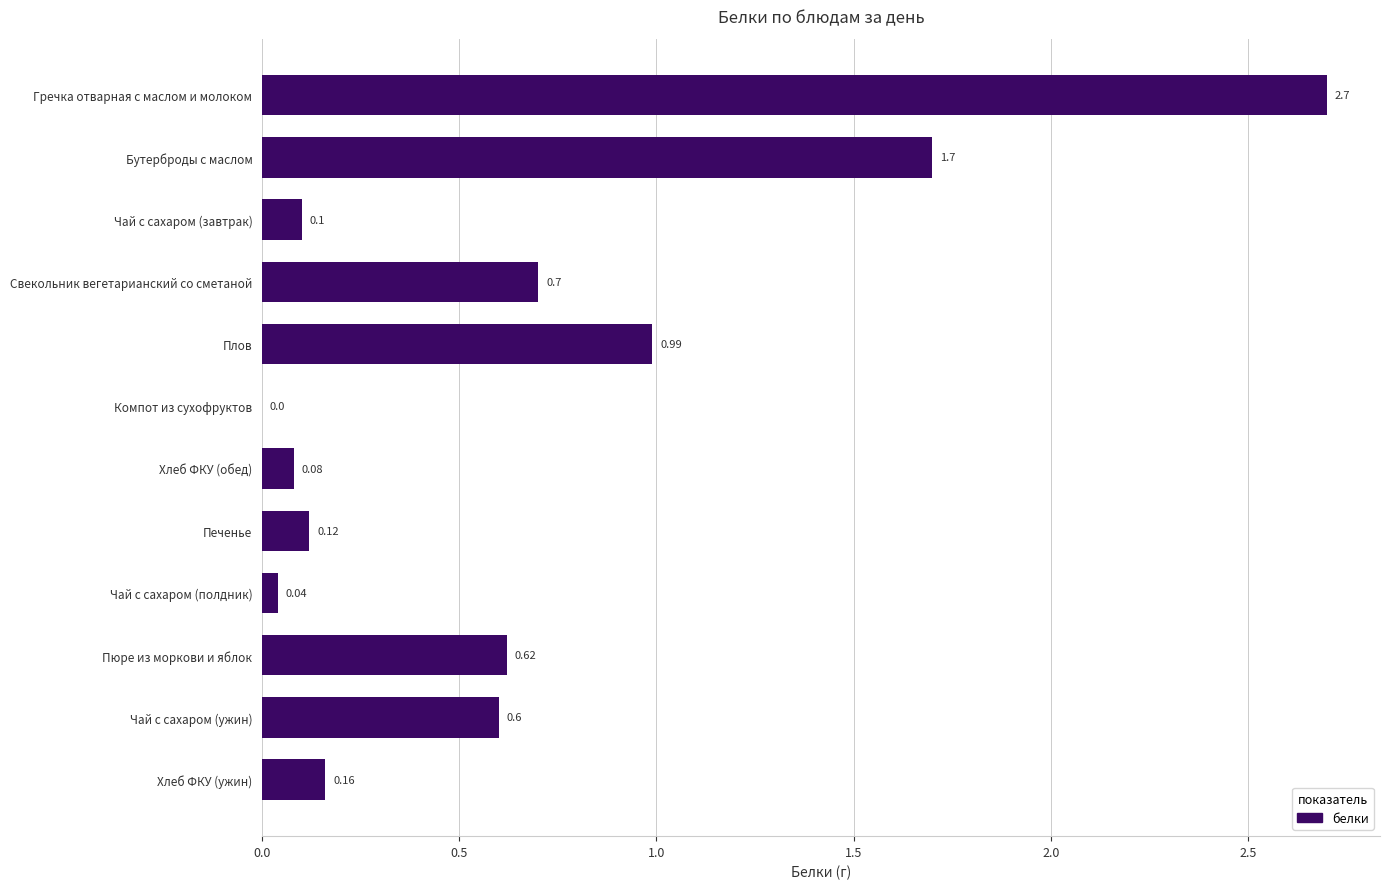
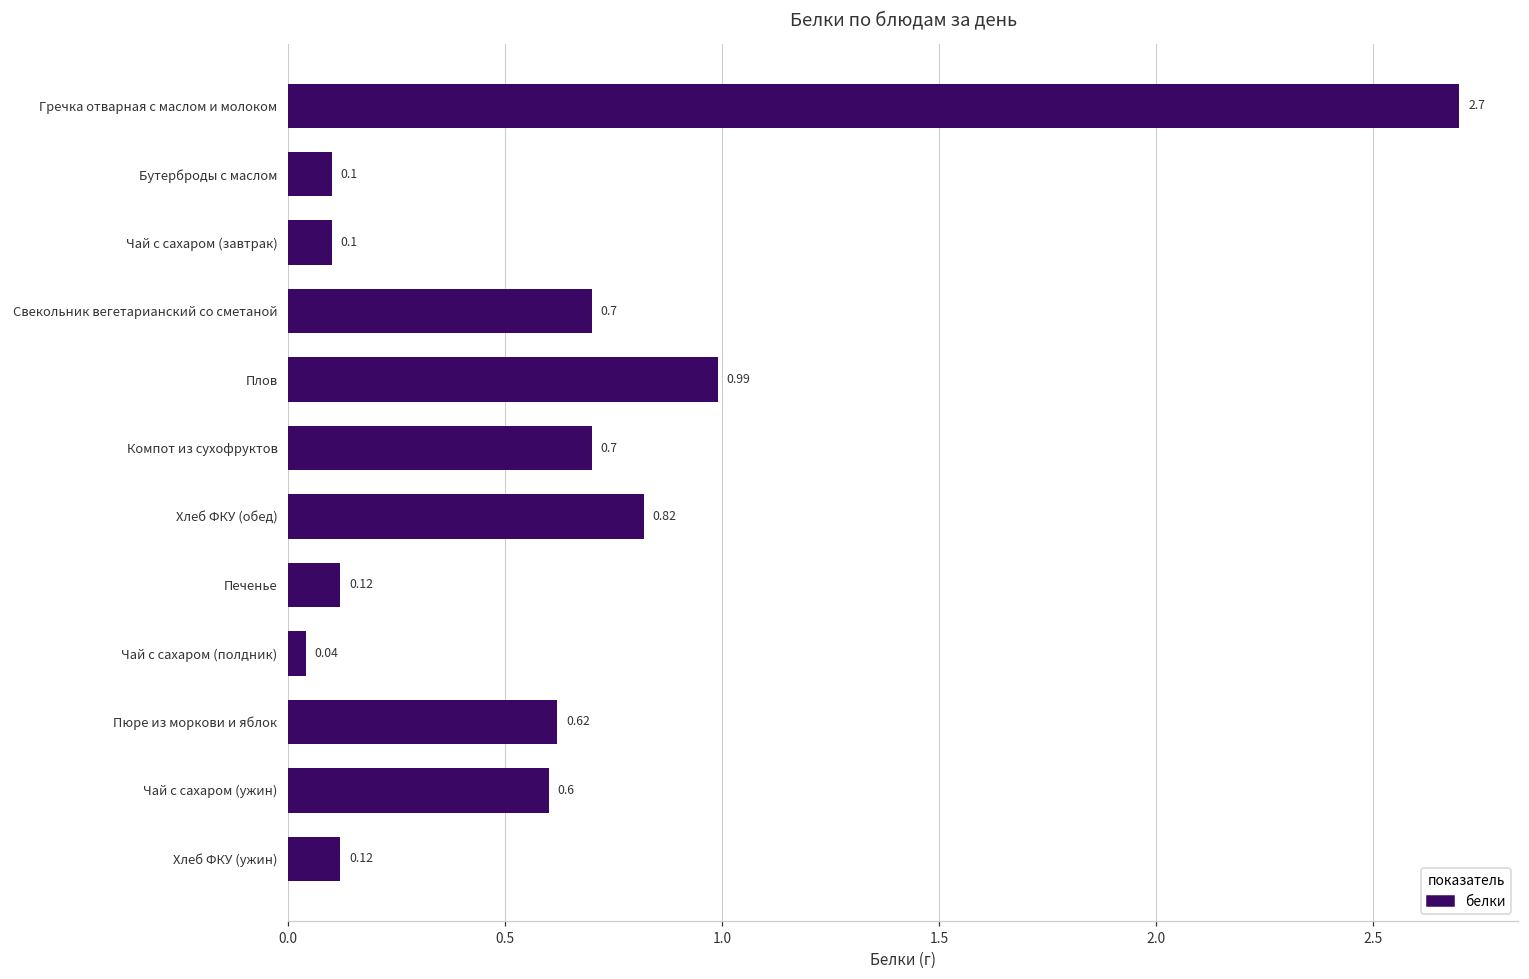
  {
    "Гречка отварная с маслом и молоком": 2.7,
-   "Бутерброды с маслом": 1.7,
+   "Бутерброды с маслом": 0.1,
    "Чай с сахаром (завтрак)": 0.1,
    "Свекольник вегетарианский со сметаной": 0.7,
    "Плов": 0.99,
-   "Компот из сухофруктов": 0.0,
-   "Хлеб ФКУ (обед)": 0.08,
+   "Компот из сухофруктов": 0.7,
+   "Хлеб ФКУ (обед)": 0.82,
    "Печенье": 0.12,
    "Чай с сахаром (полдник)": 0.04,
    "Пюре из моркови и яблок": 0.62,
    "Чай с сахаром (ужин)": 0.6,
-   "Хлеб ФКУ (ужин)": 0.16
+   "Хлеб ФКУ (ужин)": 0.12
  }
